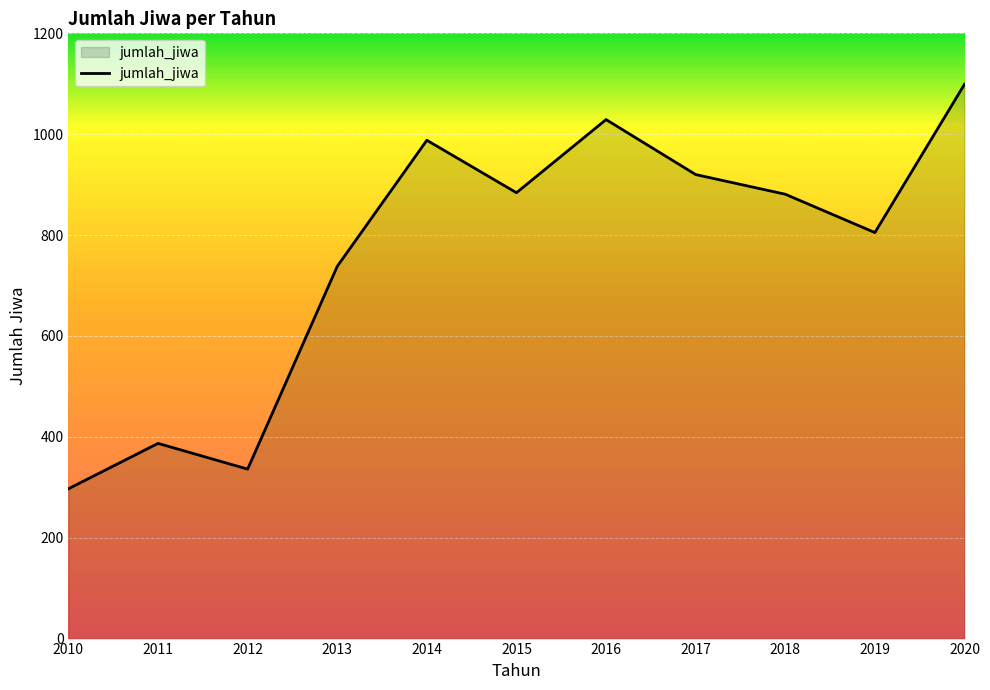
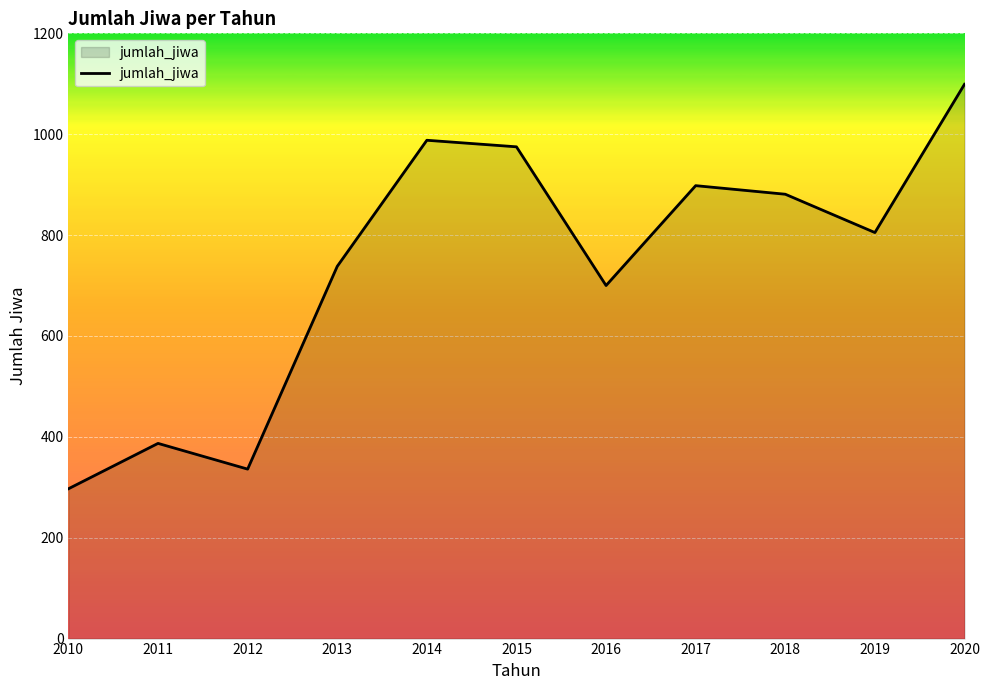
  {
    "2010": 300,
    "2011": 390,
    "2012": 340,
    "2013": 740,
    "2014": 990,
-   "2015": 880,
-   "2016": 1030,
-   "2017": 920,
+   "2015": 980,
+   "2016": 700,
+   "2017": 900,
    "2018": 880,
    "2019": 810,
    "2020": 1100
  }
